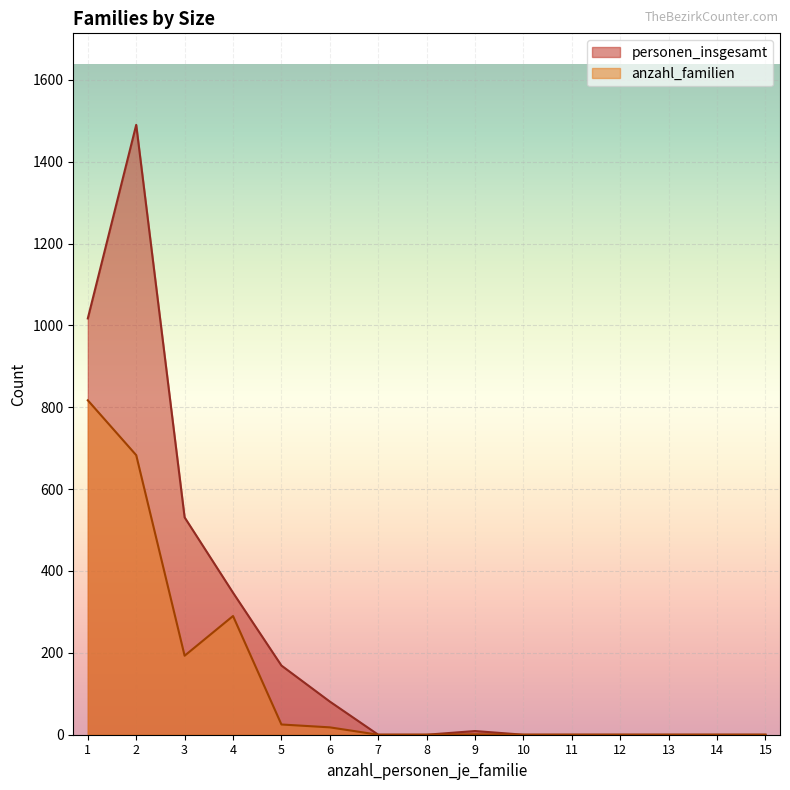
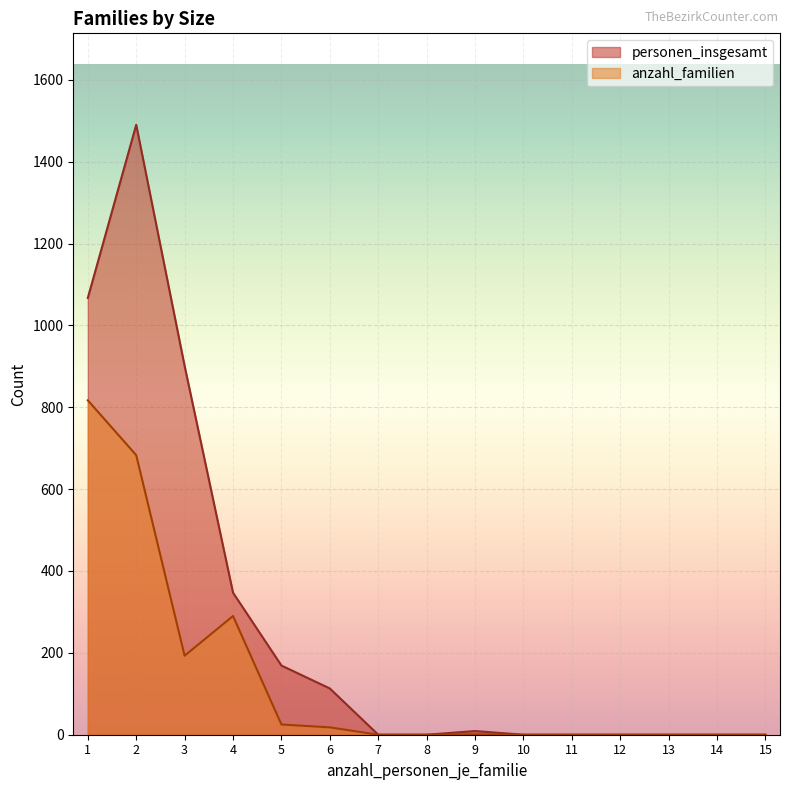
  {
    "personen_insgesamt": {
-     "1": 1020,
+     "1": 1070,
      "2": 1490,
-     "3": 530,
+     "3": 900,
      "4": 350,
      "5": 170,
-     "6": 80,
+     "6": 110,
      "9": 10
    },
    "anzahl_familien": {
      "1": 820,
      "2": 680,
      "3": 190,
      "4": 290,
      "5": 30,
      "6": 20,
      "9": 0
    }
  }
